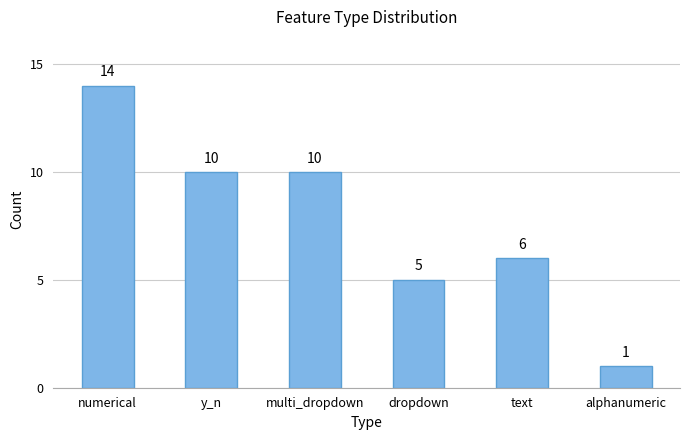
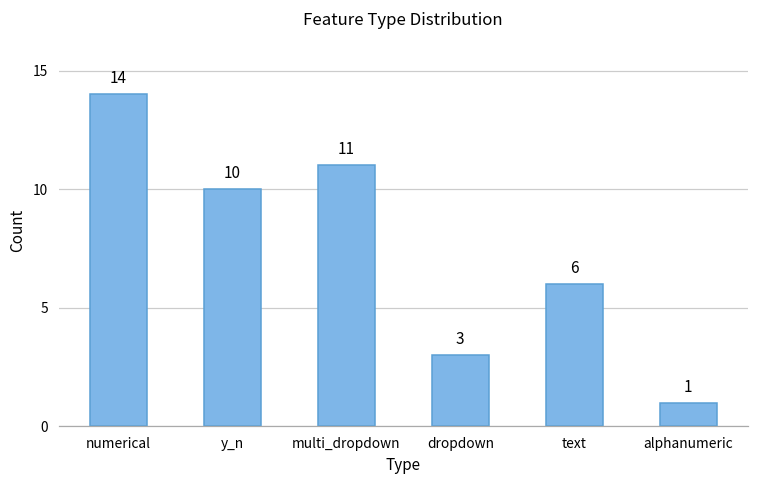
  {
    "numerical": 14,
    "y_n": 10,
-   "multi_dropdown": 10,
-   "dropdown": 5,
+   "multi_dropdown": 11,
+   "dropdown": 3,
    "text": 6,
    "alphanumeric": 1
  }
